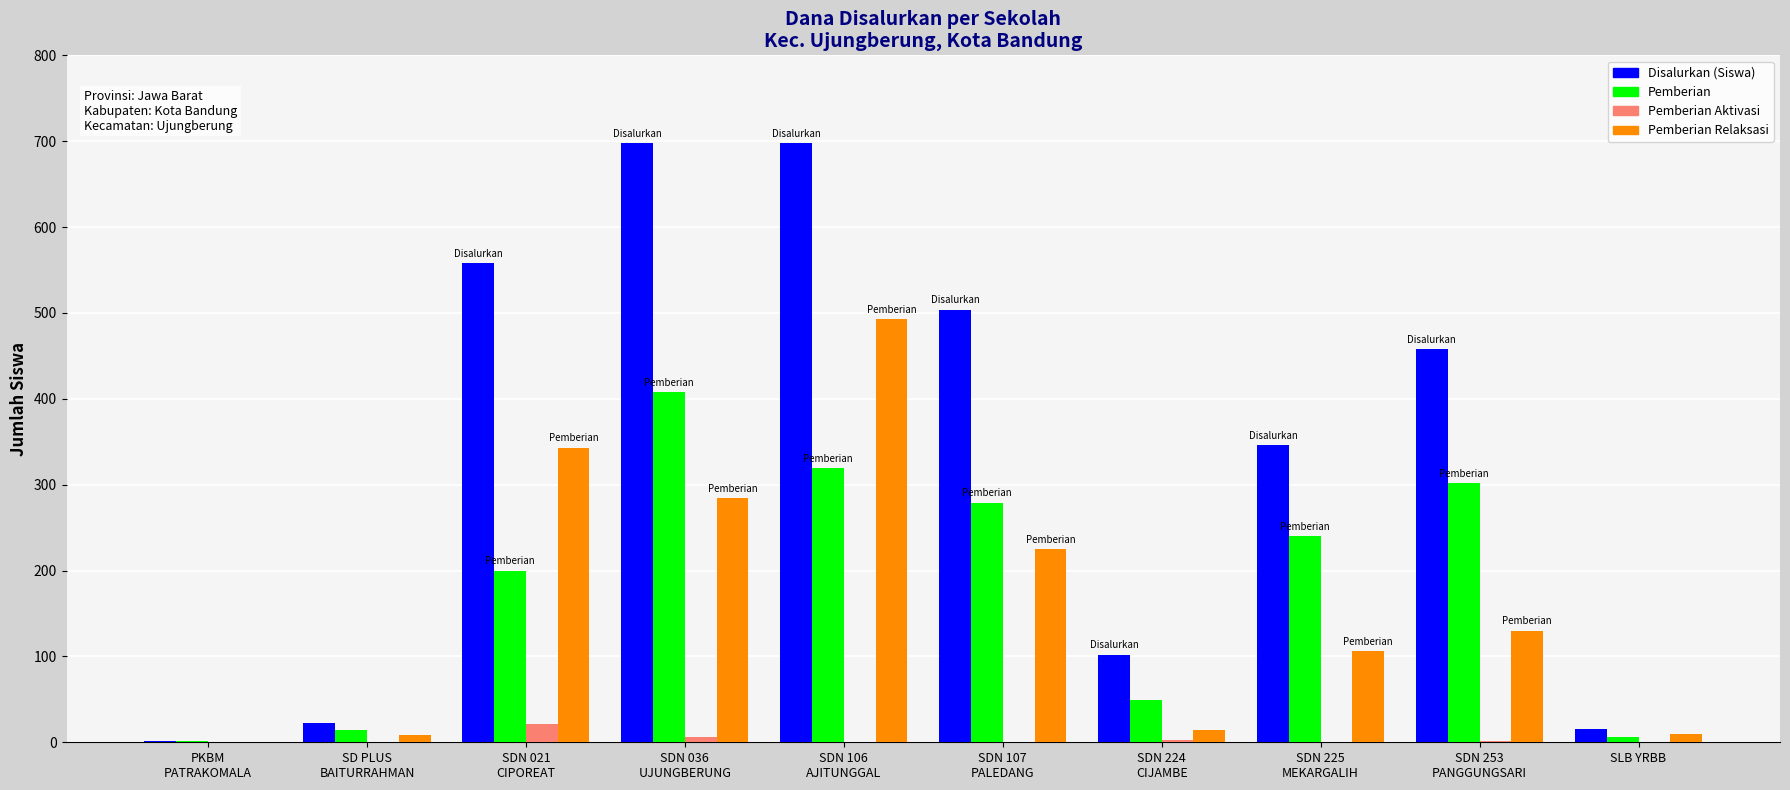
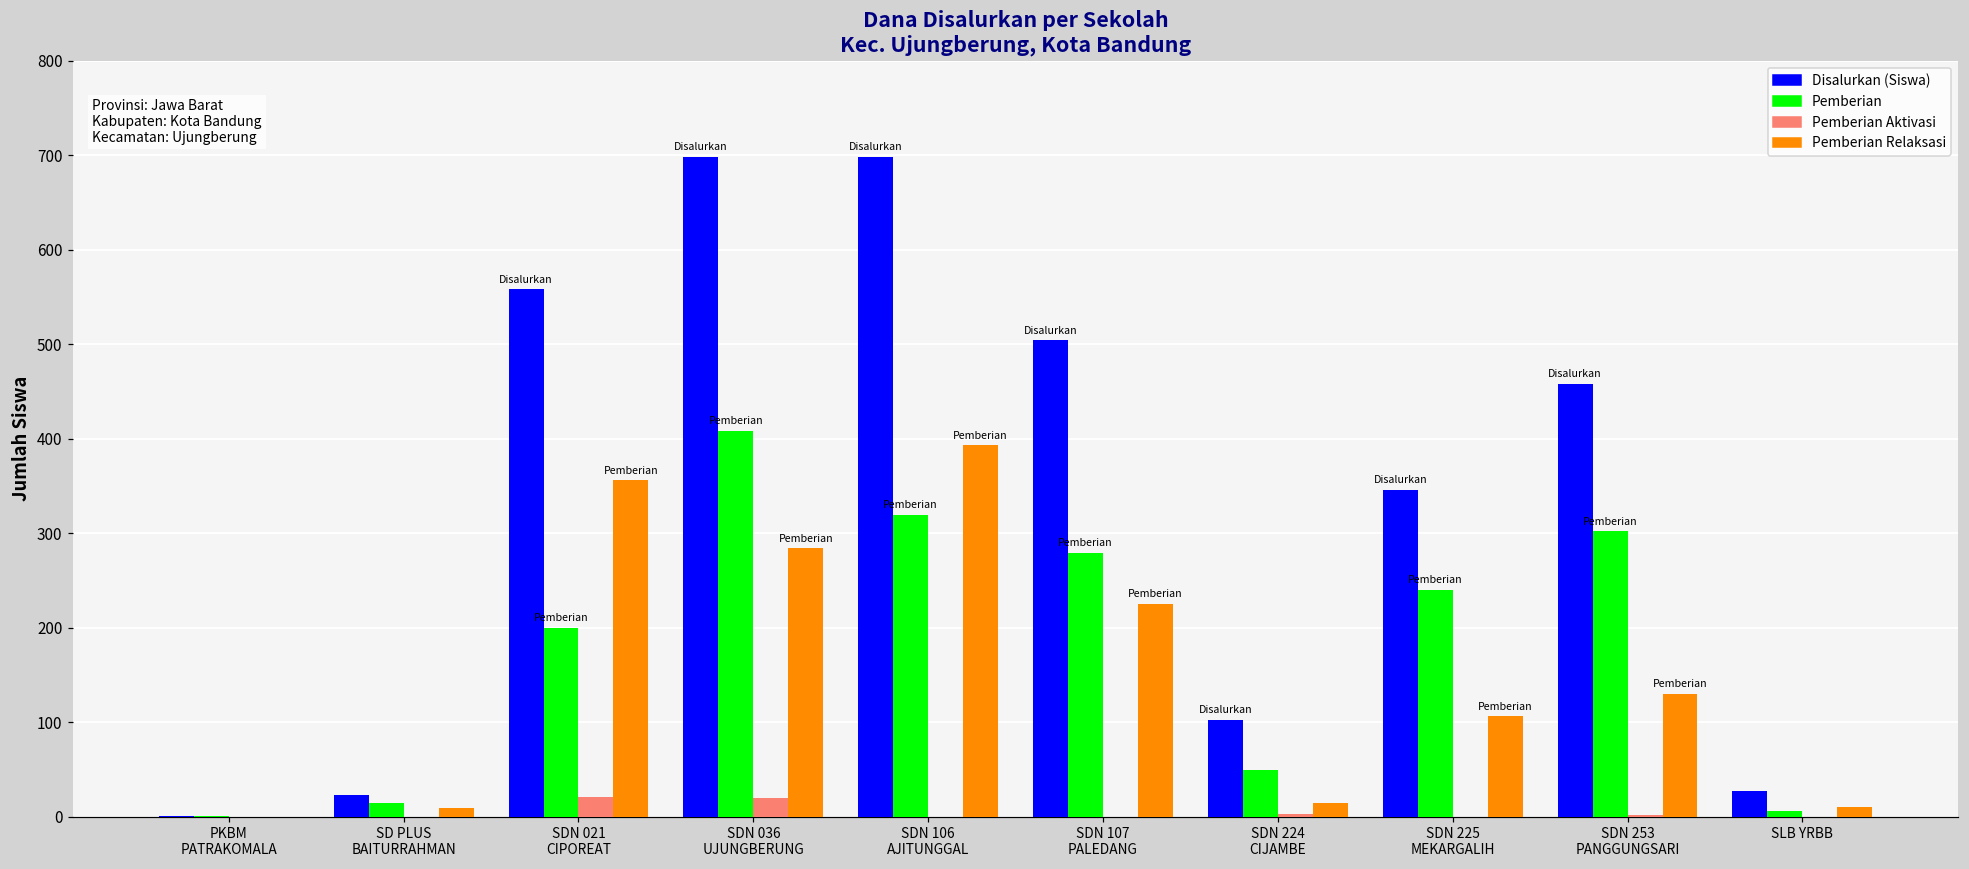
  {
    "Disalurkan (Siswa)": {
      "SD PLUS BAITURRAHMAN": 20,
      "SDN 021 CIPOREAT": 560,
      "SDN 036 UJUNGBERUNG": 700,
      "SDN 106 AJITUNGGAL": 700,
      "SDN 107 PALEDANG": 500,
      "SDN 224 CIJAMBE": 100,
      "SDN 225 MEKARGALIH": 350,
      "SDN 253 PANGGUNGSARI": 460,
-     "SLB YRBB": 20
+     "SLB YRBB": 30
    },
    "Pemberian": {
      "SD PLUS BAITURRAHMAN": 10,
      "SDN 021 CIPOREAT": 200,
      "SDN 036 UJUNGBERUNG": 410,
      "SDN 106 AJITUNGGAL": 320,
      "SDN 107 PALEDANG": 280,
      "SDN 224 CIJAMBE": 50,
      "SDN 225 MEKARGALIH": 240,
      "SDN 253 PANGGUNGSARI": 300,
      "SLB YRBB": 10
    },
    "Pemberian Aktivasi": {
      "PKBM PATRAKOMALA": 0,
      "SD PLUS BAITURRAHMAN": 0,
      "SDN 021 CIPOREAT": 20,
-     "SDN 036 UJUNGBERUNG": 10,
+     "SDN 036 UJUNGBERUNG": 20,
      "SDN 106 AJITUNGGAL": 0,
      "SDN 107 PALEDANG": 0,
      "SDN 224 CIJAMBE": 0,
      "SDN 225 MEKARGALIH": 0,
      "SLB YRBB": 0
    },
    "Pemberian Relaksasi": {
      "PKBM PATRAKOMALA": 0,
      "SD PLUS BAITURRAHMAN": 10,
-     "SDN 021 CIPOREAT": 340,
+     "SDN 021 CIPOREAT": 360,
      "SDN 036 UJUNGBERUNG": 280,
-     "SDN 106 AJITUNGGAL": 490,
+     "SDN 106 AJITUNGGAL": 390,
      "SDN 107 PALEDANG": 230,
      "SDN 224 CIJAMBE": 10,
      "SDN 225 MEKARGALIH": 110,
      "SDN 253 PANGGUNGSARI": 130,
      "SLB YRBB": 10
    }
  }
